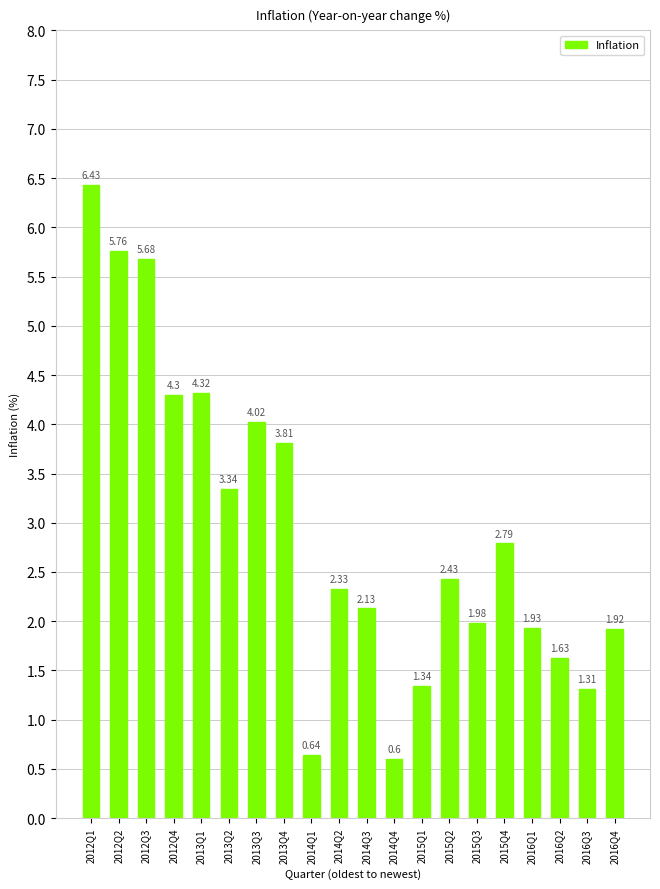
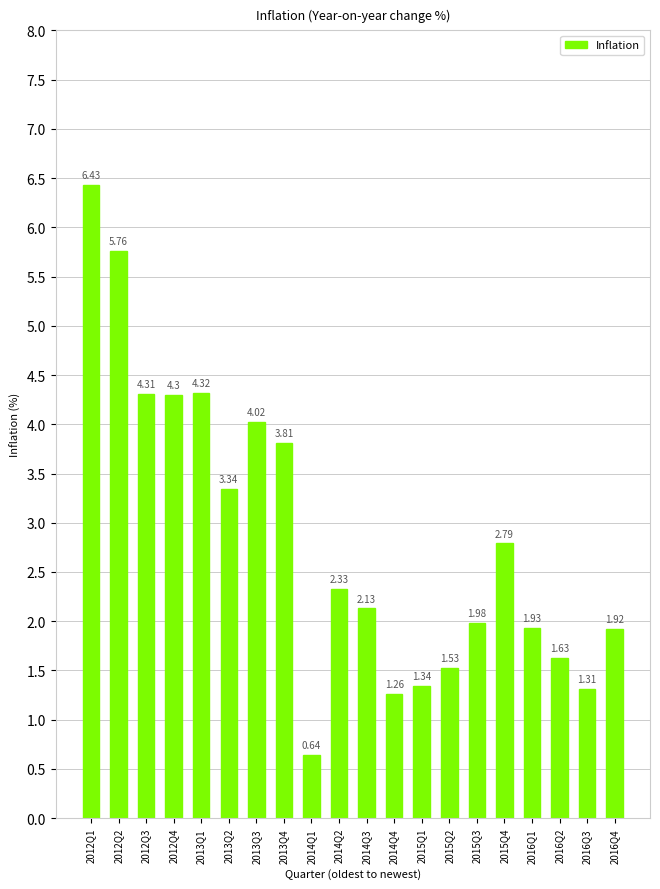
  {
    "2012Q1": 6.43,
    "2012Q2": 5.76,
-   "2012Q3": 5.68,
+   "2012Q3": 4.31,
    "2012Q4": 4.3,
    "2013Q1": 4.32,
    "2013Q2": 3.34,
    "2013Q3": 4.02,
    "2013Q4": 3.81,
    "2014Q1": 0.64,
    "2014Q2": 2.33,
    "2014Q3": 2.13,
-   "2014Q4": 0.6,
+   "2014Q4": 1.26,
    "2015Q1": 1.34,
-   "2015Q2": 2.43,
+   "2015Q2": 1.53,
    "2015Q3": 1.98,
    "2015Q4": 2.79,
    "2016Q1": 1.93,
    "2016Q2": 1.63,
    "2016Q3": 1.31,
    "2016Q4": 1.92
  }
